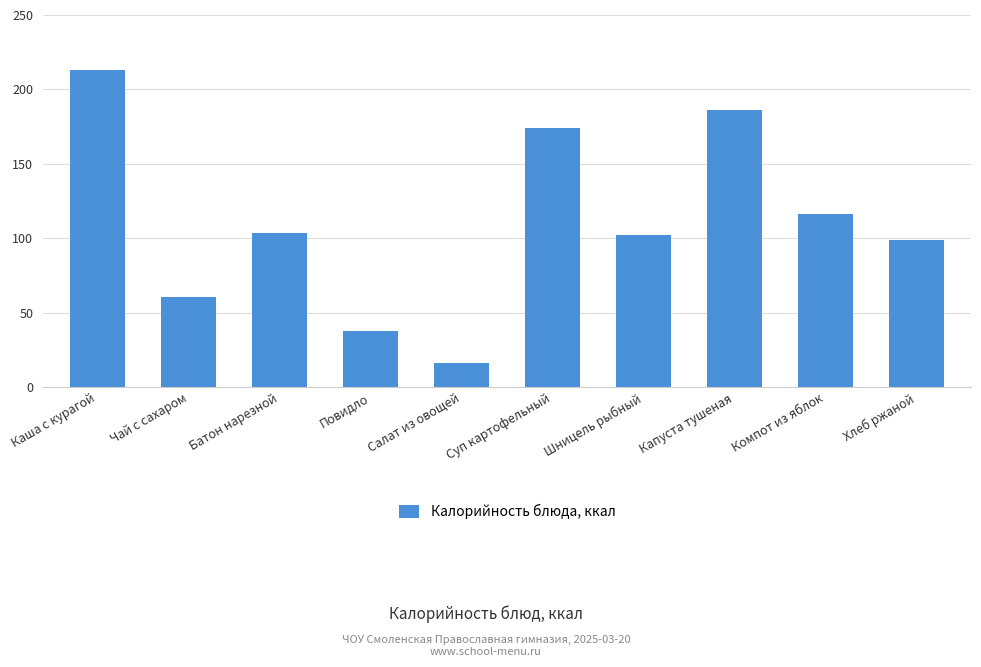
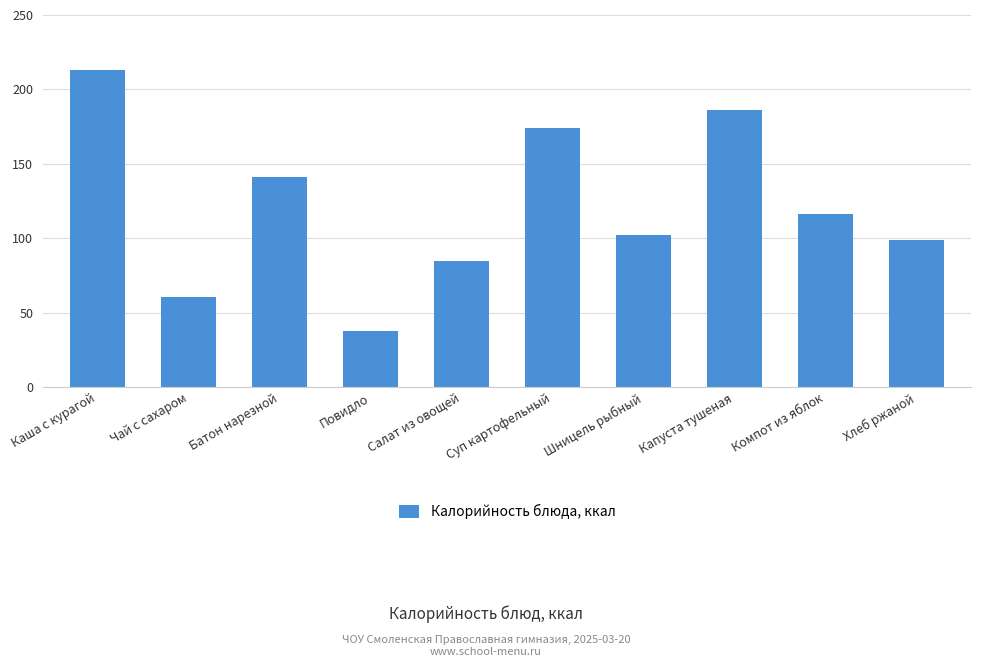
  {
    "Каша с курагой": 213,
    "Чай с сахаром": 61,
-   "Батон нарезной": 104,
+   "Батон нарезной": 141,
    "Повидло": 38,
-   "Салат из овощей": 17,
+   "Салат из овощей": 85,
    "Суп картофельный": 174,
    "Шницель рыбный": 102,
    "Капуста тушеная": 186,
    "Компот из яблок": 116,
    "Хлеб ржаной": 99
  }
